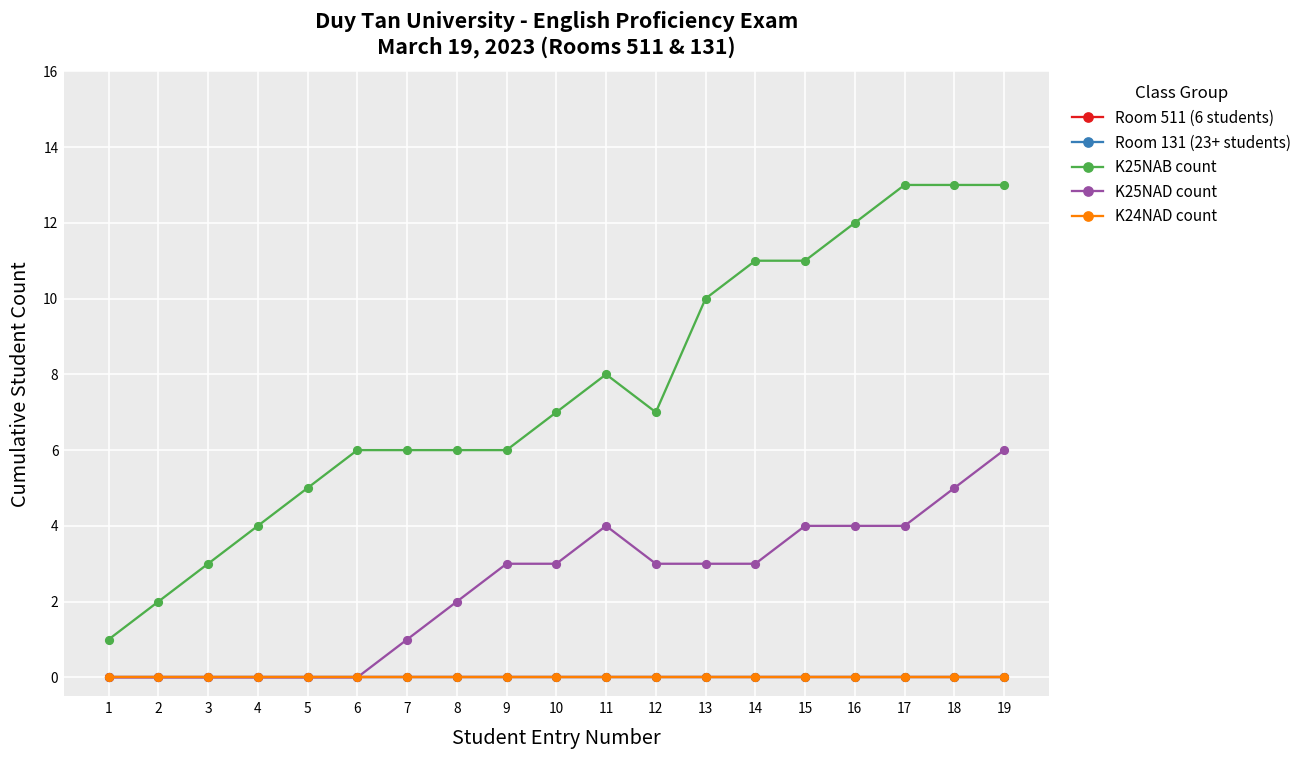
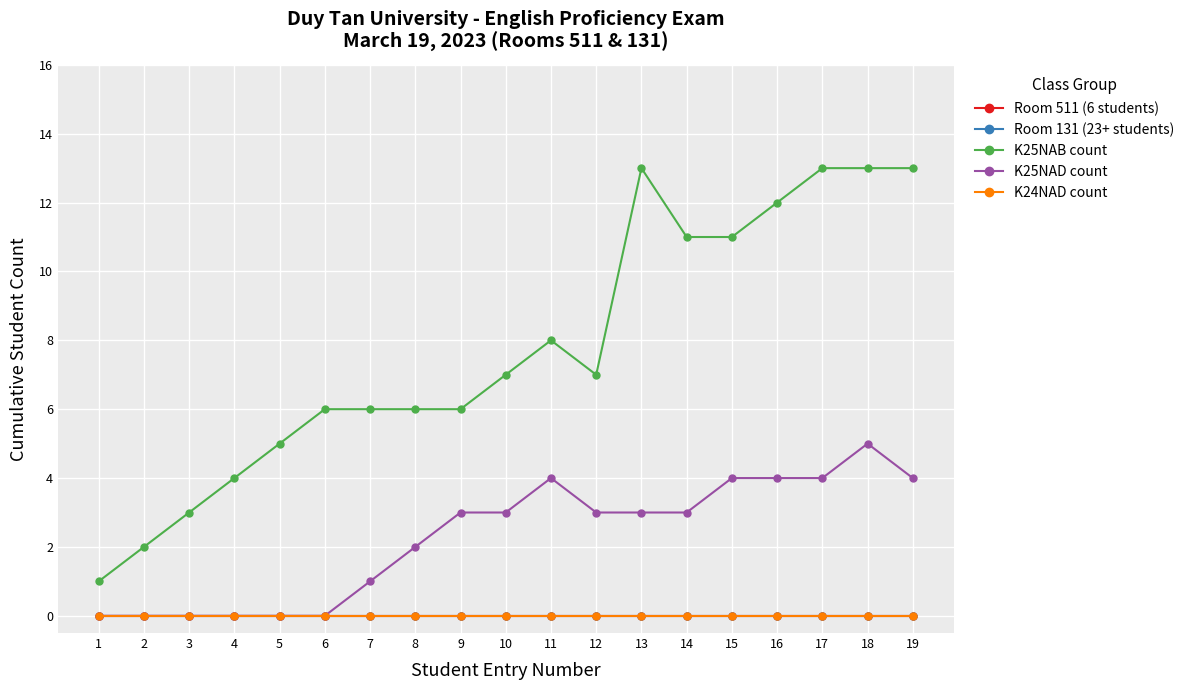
  {
    "K24NAD count": {
      "7": 0,
      "8": 0,
      "9": 0,
      "10": 0,
      "11": 0,
      "12": 0,
      "13": 0,
      "14": 0,
      "15": 0,
      "16": 0,
      "17": 0,
      "18": 0,
      "19": 0
    },
    "K25NAB count": {
      "1": 1,
      "2": 2,
      "3": 3,
      "4": 4,
      "5": 5,
      "6": 6,
      "7": 6,
      "8": 6,
      "9": 6,
      "10": 7,
      "11": 8,
      "12": 7,
-     "13": 10,
+     "13": 13,
      "14": 11,
      "15": 11,
      "16": 12,
      "17": 13,
      "18": 13,
      "19": 13
    },
    "K25NAD count": {
      "7": 1,
      "8": 2,
      "9": 3,
      "10": 3,
      "11": 4,
      "12": 3,
      "13": 3,
      "14": 3,
      "15": 4,
      "16": 4,
      "17": 4,
      "18": 5,
-     "19": 6
+     "19": 4
    }
  }
